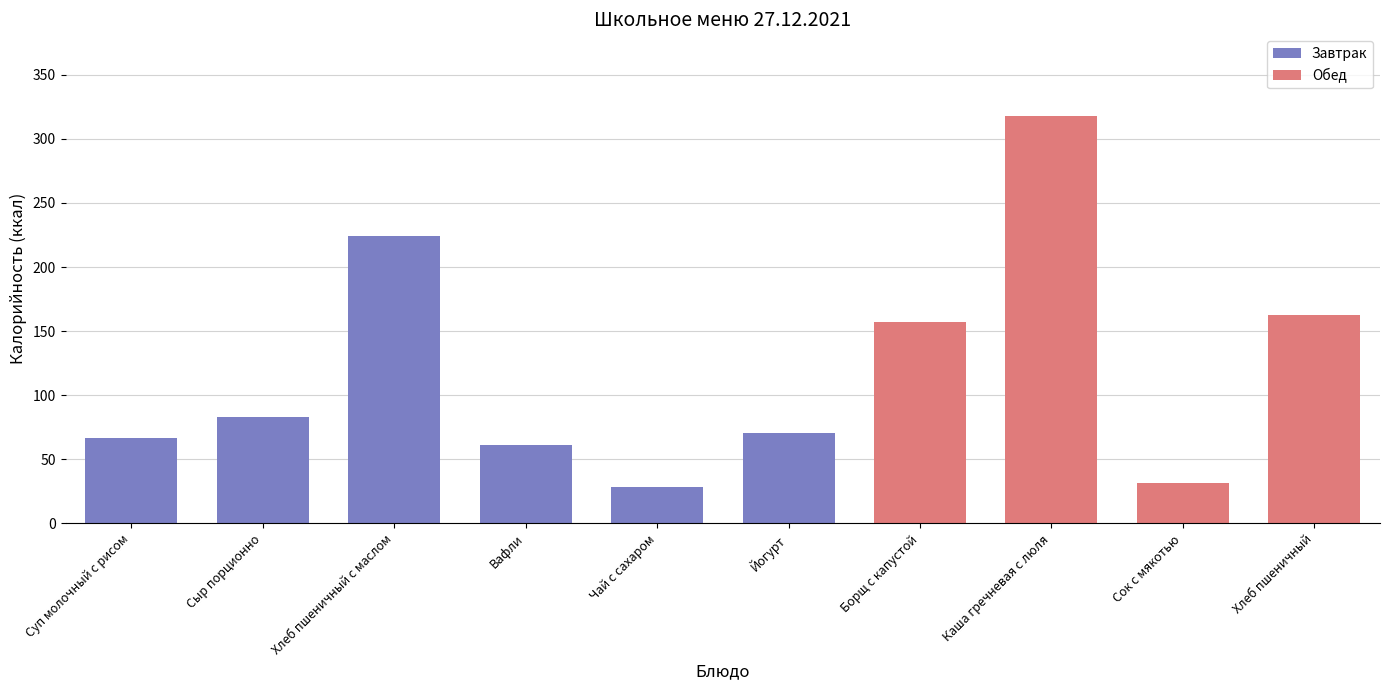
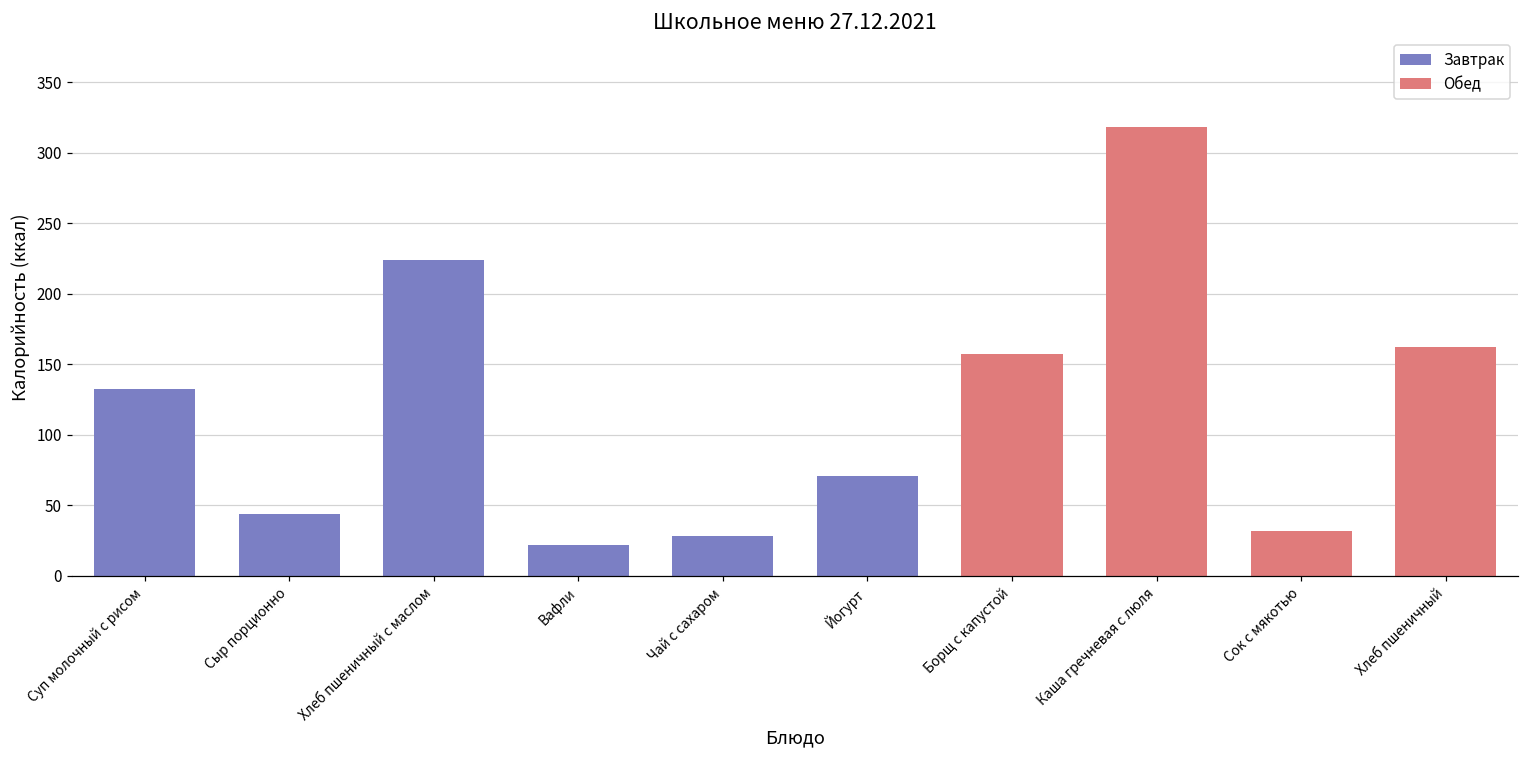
  {
-   "Суп молочный с рисом": 67,
-   "Сыр порционно": 83,
+   "Суп молочный с рисом": 132,
+   "Сыр порционно": 44,
    "Хлеб пшеничный с маслом": 224,
-   "Вафли": 61,
+   "Вафли": 21,
    "Чай с сахаром": 28,
    "Йогурт": 71,
    "Борщ с капустой": 157,
    "Каша гречневая с люля": 318,
    "Сок с мякотью": 32,
    "Хлеб пшеничный": 162
  }
